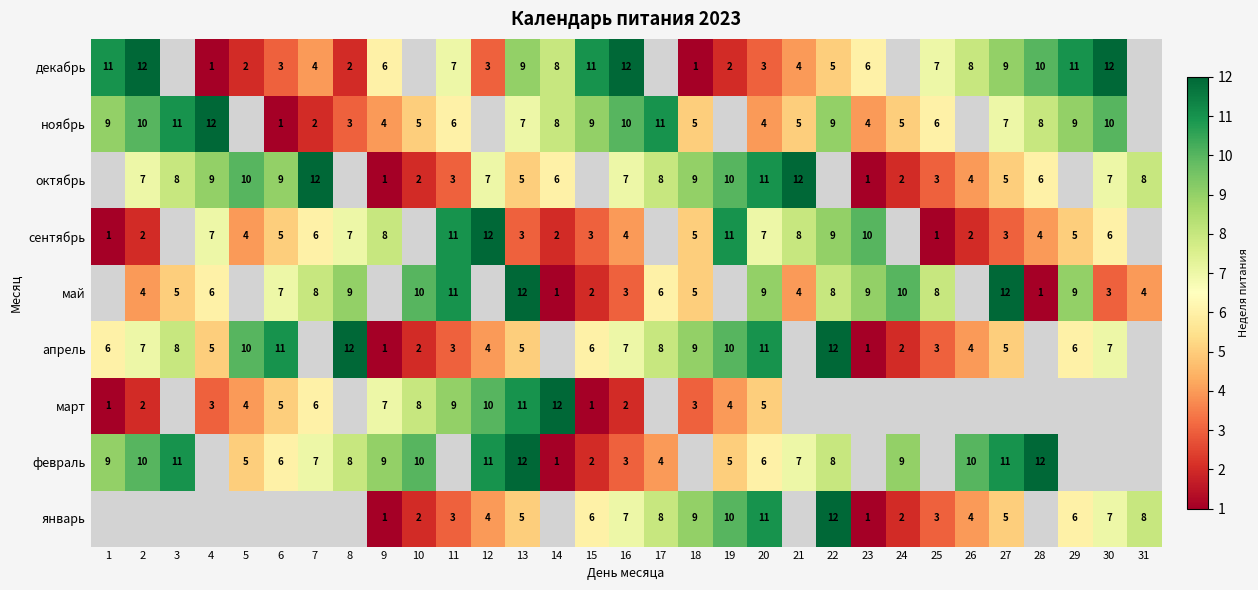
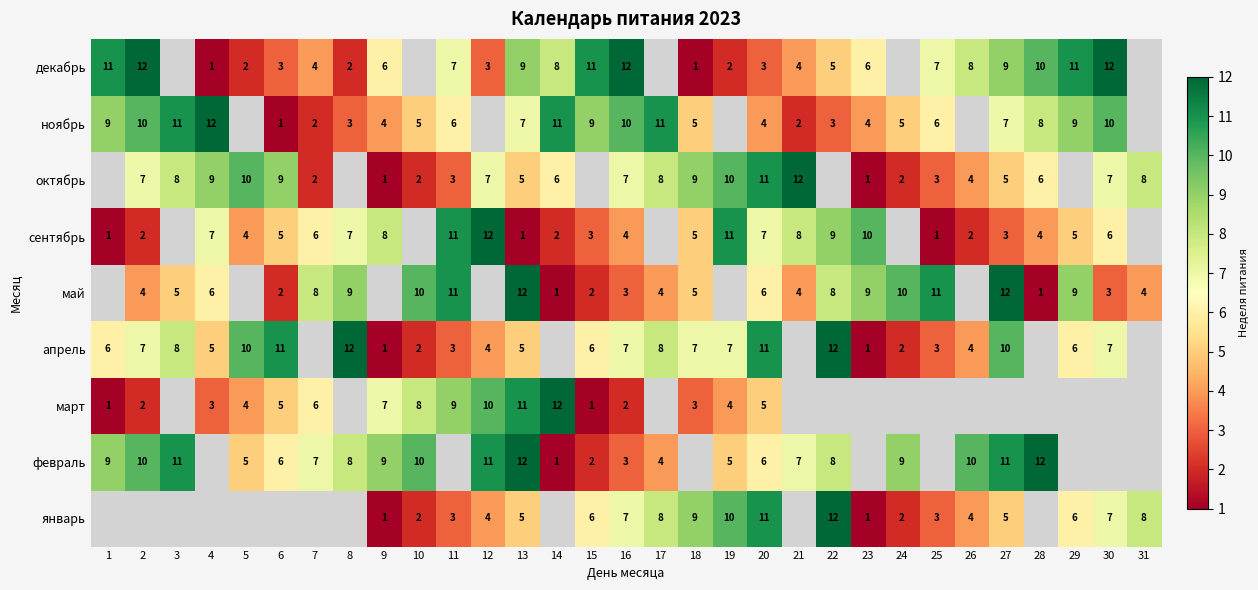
  {
    "ноябрь": {
      "1": 9,
      "2": 10,
      "3": 11,
      "4": 12,
      "6": 1,
      "7": 2,
      "8": 3,
      "9": 4,
      "10": 5,
      "11": 6,
      "13": 7,
-     "14": 8,
+     "14": 11,
      "15": 9,
      "16": 10,
      "17": 11,
      "18": 5,
      "20": 4,
-     "21": 5,
-     "22": 9,
+     "21": 2,
+     "22": 3,
      "23": 4,
      "24": 5,
      "25": 6,
      "27": 7,
      "28": 8,
      "29": 9,
      "30": 10
    },
    "октябрь": {
      "2": 7,
      "3": 8,
      "4": 9,
      "5": 10,
      "6": 9,
-     "7": 12,
+     "7": 2,
      "9": 1,
      "10": 2,
      "11": 3,
      "12": 7,
      "13": 5,
      "14": 6,
      "16": 7,
      "17": 8,
      "18": 9,
      "19": 10,
      "20": 11,
      "21": 12,
      "23": 1,
      "24": 2,
      "25": 3,
      "26": 4,
      "27": 5,
      "28": 6,
      "30": 7,
      "31": 8
    },
    "сентябрь": {
      "1": 1,
      "2": 2,
      "4": 7,
      "5": 4,
      "6": 5,
      "7": 6,
      "8": 7,
      "9": 8,
      "11": 11,
      "12": 12,
-     "13": 3,
+     "13": 1,
      "14": 2,
      "15": 3,
      "16": 4,
      "18": 5,
      "19": 11,
      "20": 7,
      "21": 8,
      "22": 9,
      "23": 10,
      "25": 1,
      "26": 2,
      "27": 3,
      "28": 4,
      "29": 5,
      "30": 6
    },
    "май": {
      "2": 4,
      "3": 5,
      "4": 6,
-     "6": 7,
+     "6": 2,
      "7": 8,
      "8": 9,
      "10": 10,
      "11": 11,
      "13": 12,
      "14": 1,
      "15": 2,
      "16": 3,
-     "17": 6,
+     "17": 4,
      "18": 5,
-     "20": 9,
+     "20": 6,
      "21": 4,
      "22": 8,
      "23": 9,
      "24": 10,
-     "25": 8,
+     "25": 11,
      "27": 12,
      "28": 1,
      "29": 9,
      "30": 3,
      "31": 4
    },
    "апрель": {
      "1": 6,
      "2": 7,
      "3": 8,
      "4": 5,
      "5": 10,
      "6": 11,
      "8": 12,
      "9": 1,
      "10": 2,
      "11": 3,
      "12": 4,
      "13": 5,
      "15": 6,
      "16": 7,
      "17": 8,
-     "18": 9,
-     "19": 10,
+     "18": 7,
+     "19": 7,
      "20": 11,
      "22": 12,
      "23": 1,
      "24": 2,
      "25": 3,
      "26": 4,
-     "27": 5,
+     "27": 10,
      "29": 6,
      "30": 7
    }
  }
